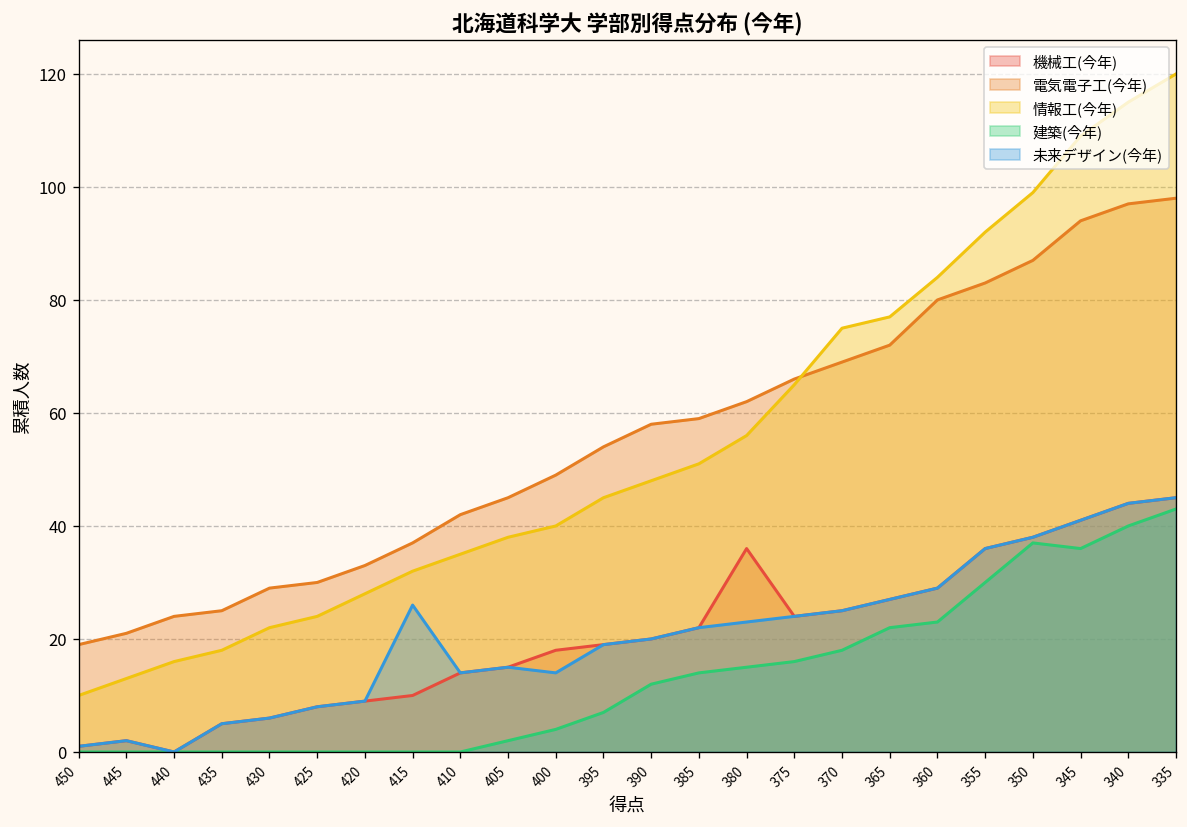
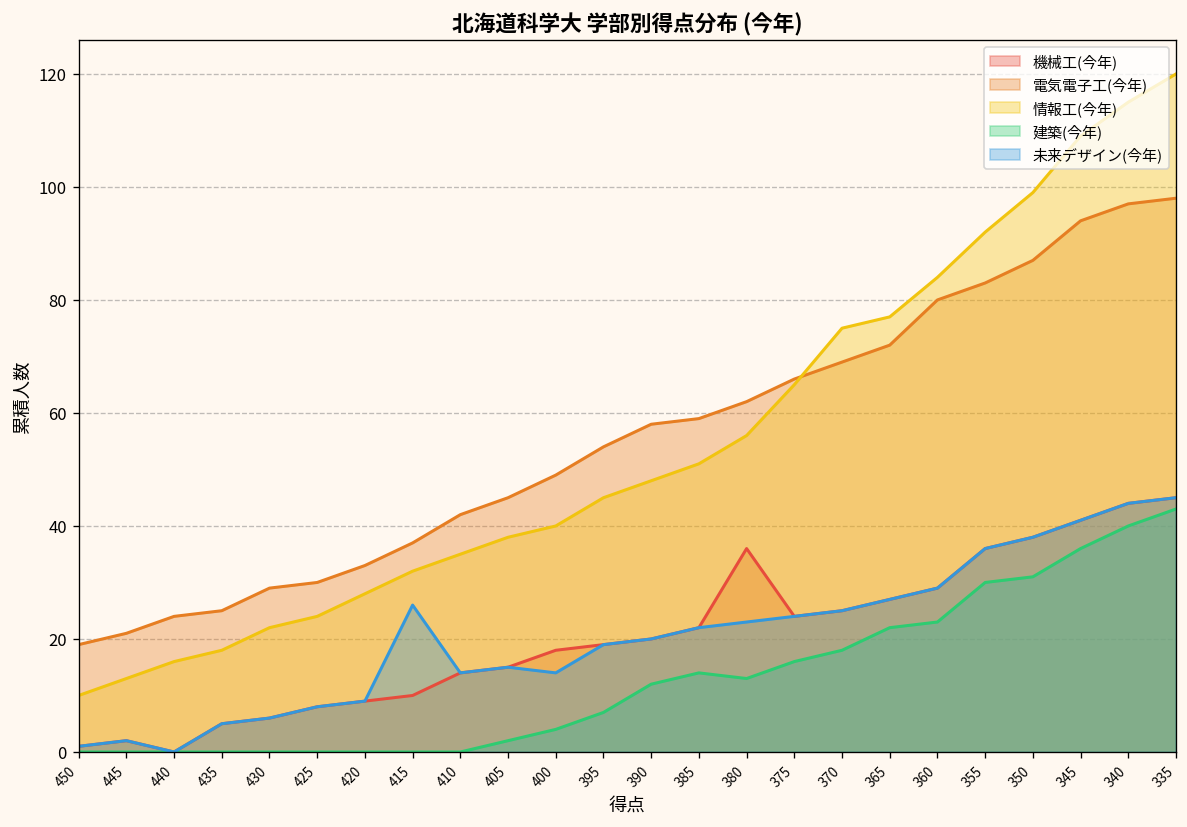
  {
    "建築(今年)": {
      "450": 0,
      "445": 0,
      "435": 0,
      "430": 0,
      "425": 0,
      "420": 0,
      "415": 0,
      "410": 0,
      "405": 2,
      "400": 4,
      "395": 7,
      "390": 12,
      "385": 14,
-     "380": 15,
+     "380": 13,
      "375": 16,
      "370": 18,
      "365": 22,
      "360": 23,
      "355": 30,
-     "350": 37,
+     "350": 31,
      "345": 36,
      "340": 40,
      "335": 43
    },
    "未来デザイン(今年)": {
      "415": 26,
      "400": 14,
      "380": 23
    }
  }
